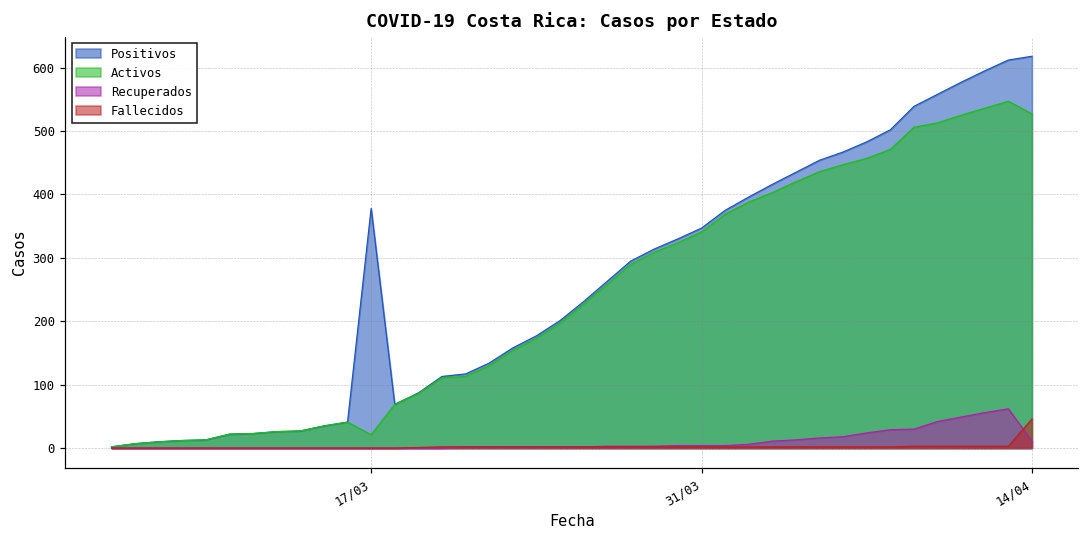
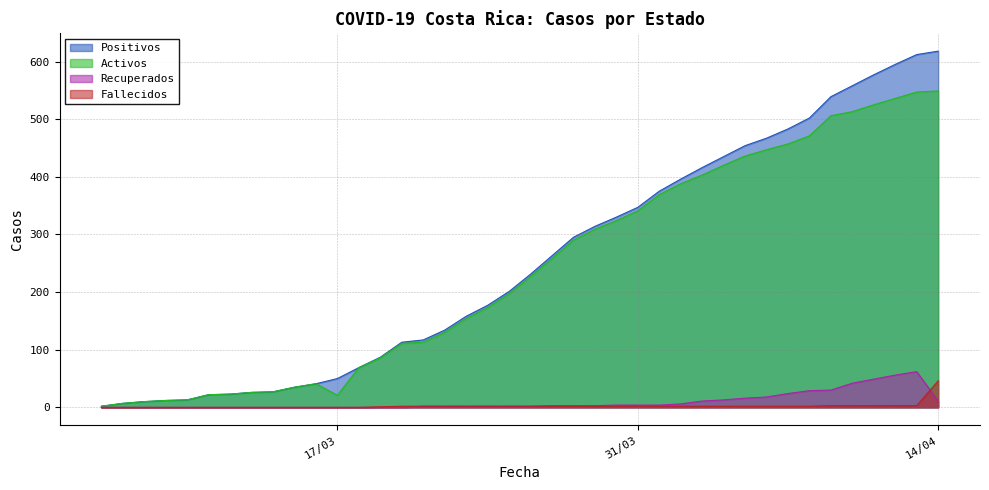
  {
    "Positivos": {
-     "17/03": 380,
+     "17/03": 50,
      "31/03": 350,
      "14/04": 620
    },
    "Activos": {
      "17/03": 20,
      "31/03": 340,
-     "14/04": 530
+     "14/04": 550
    },
    "Recuperados": {
      "14/04": 10
    },
    "Fallecidos": {
      "14/04": 50
    }
  }
